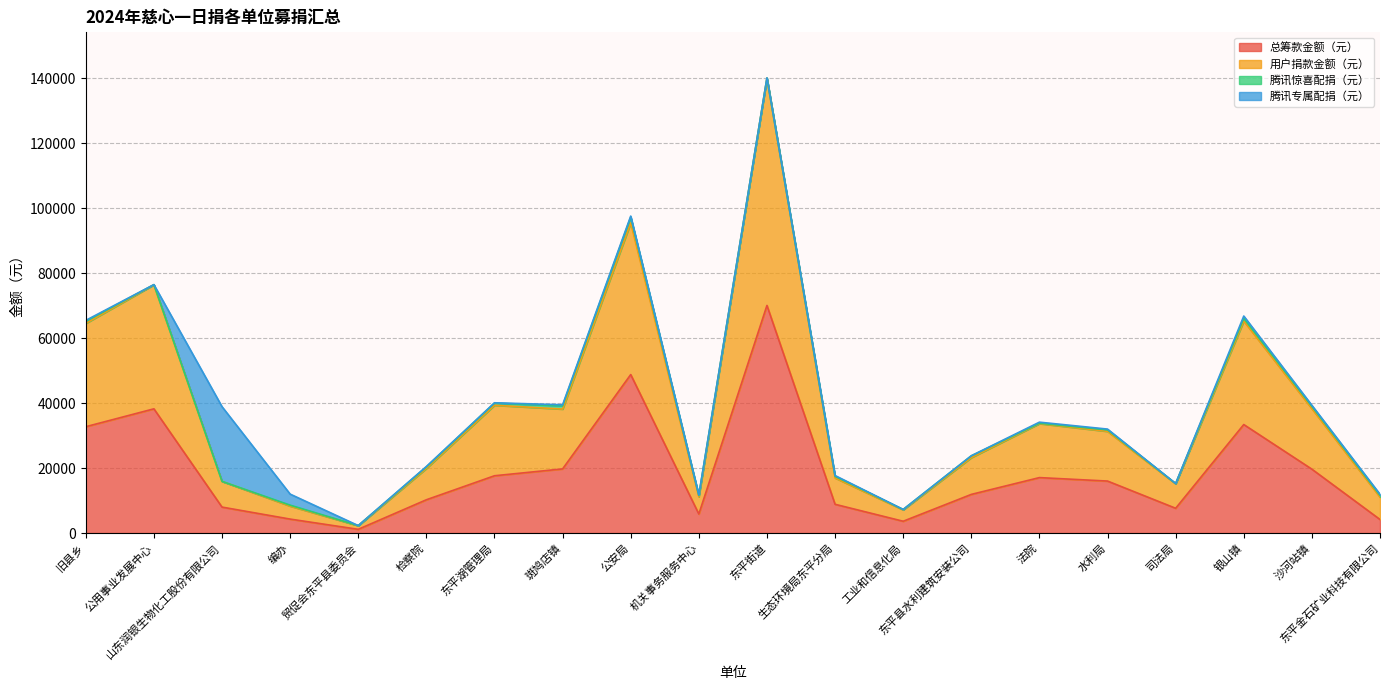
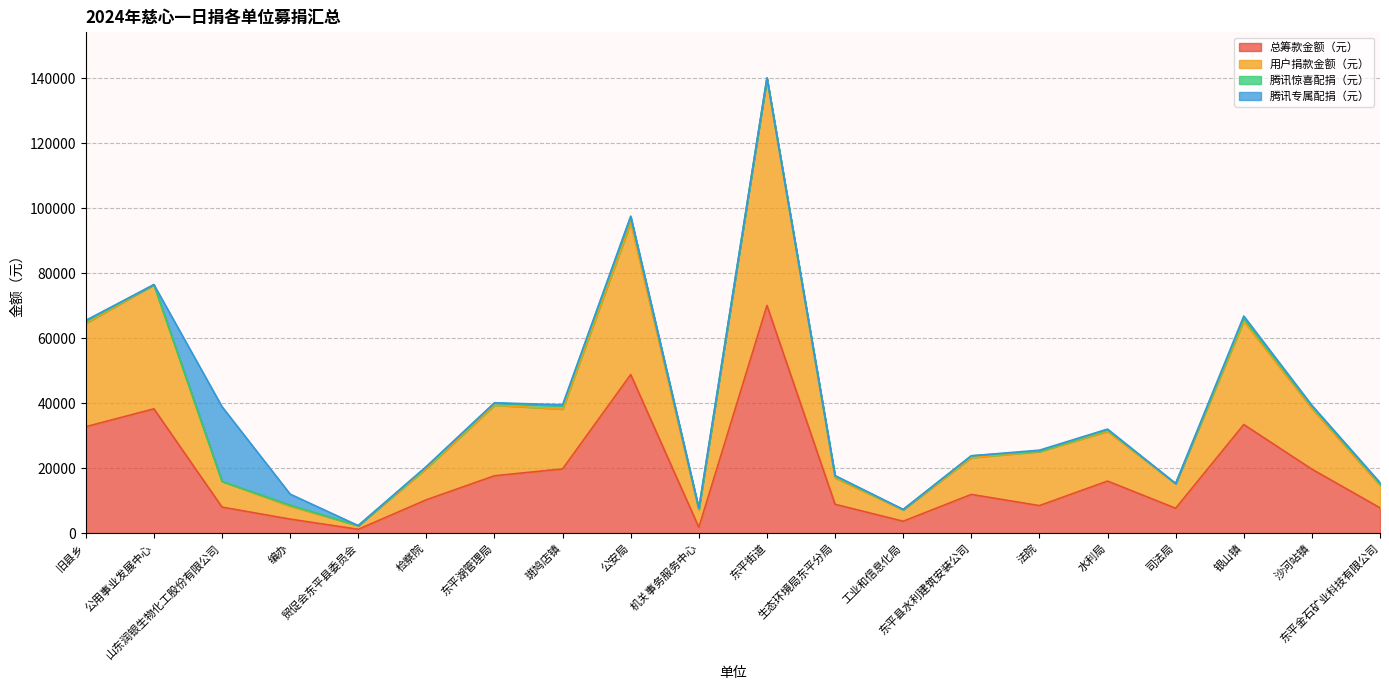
  {
    "总筹款金额（元）": {
      "旧县乡": 33000,
      "公用事业发展中心": 38000,
      "山东润银生物化工股份有限公司": 8000,
      "编办": 4000,
      "贸促会东平县委员会": 1000,
      "检察院": 10000,
      "东平湖管理局": 18000,
      "斑鸠店镇": 20000,
      "公安局": 49000,
-     "机关事务服务中心": 6000,
+     "机关事务服务中心": 2000,
      "东平街道": 70000,
      "生态环境局东平分局": 9000,
      "工业和信息化局": 4000,
      "东平县水利建筑安装公司": 12000,
-     "法院": 17000,
+     "法院": 8000,
      "水利局": 16000,
      "司法局": 8000,
      "银山镇": 33000,
      "沙河站镇": 20000,
-     "东平金石矿业科技有限公司": 4000
+     "东平金石矿业科技有限公司": 8000
    },
    "用户捐款金额（元）": {
      "斑鸠店镇": 18000,
      "公安局": 47000,
      "银山镇": 32000
    },
    "腾讯专属配捐（元）": {
      "山东润银生物化工股份有限公司": 23000,
      "编办": 3000
    }
  }
